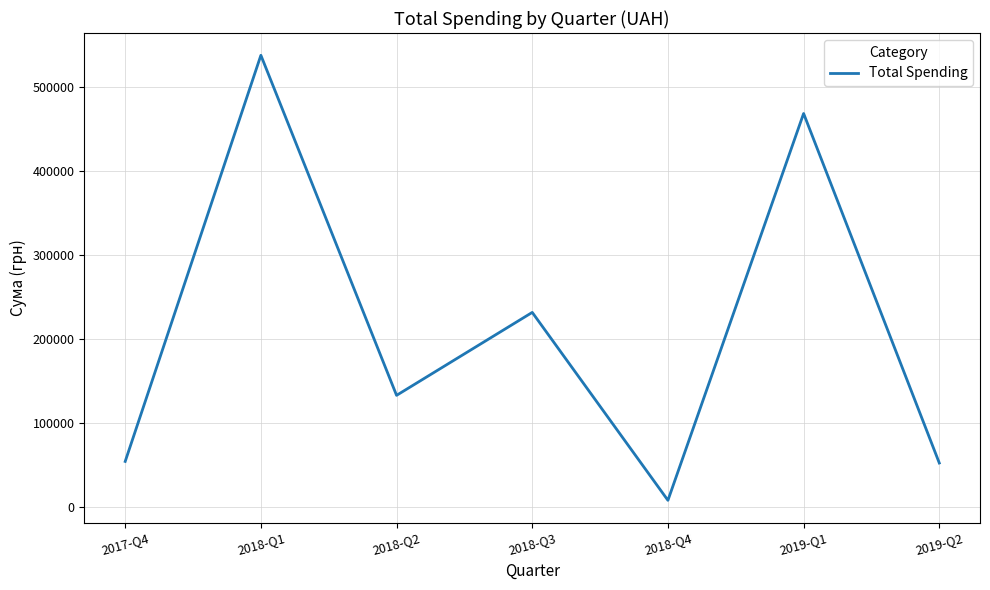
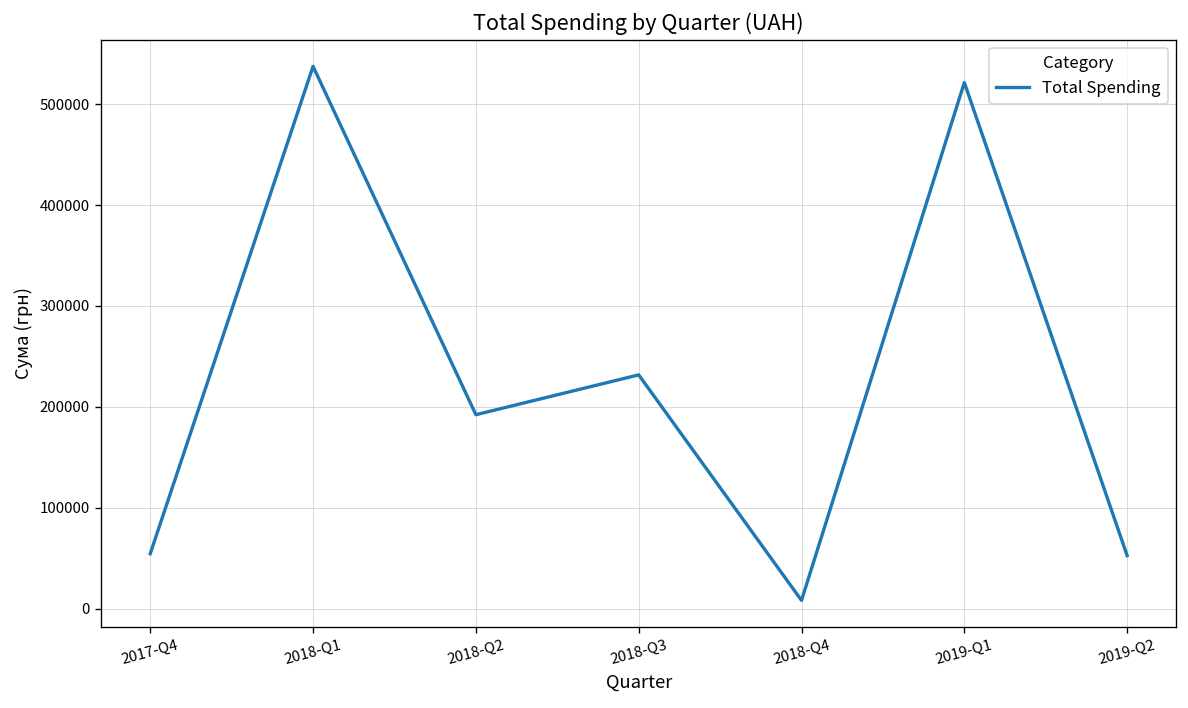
  {
    "2017-Q4": 50000,
    "2018-Q1": 540000,
-   "2018-Q2": 130000,
+   "2018-Q2": 190000,
    "2018-Q3": 230000,
    "2018-Q4": 10000,
-   "2019-Q1": 470000,
+   "2019-Q1": 520000,
    "2019-Q2": 50000
  }
